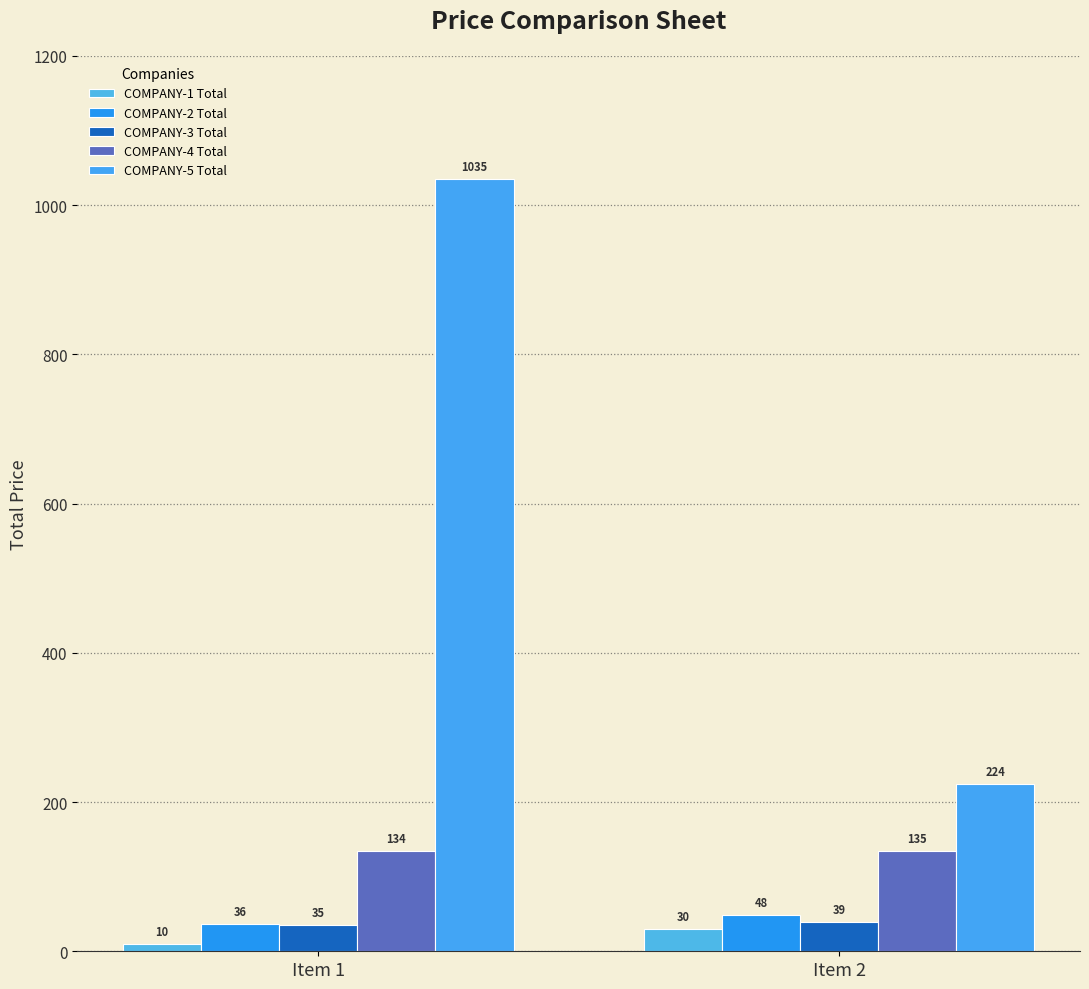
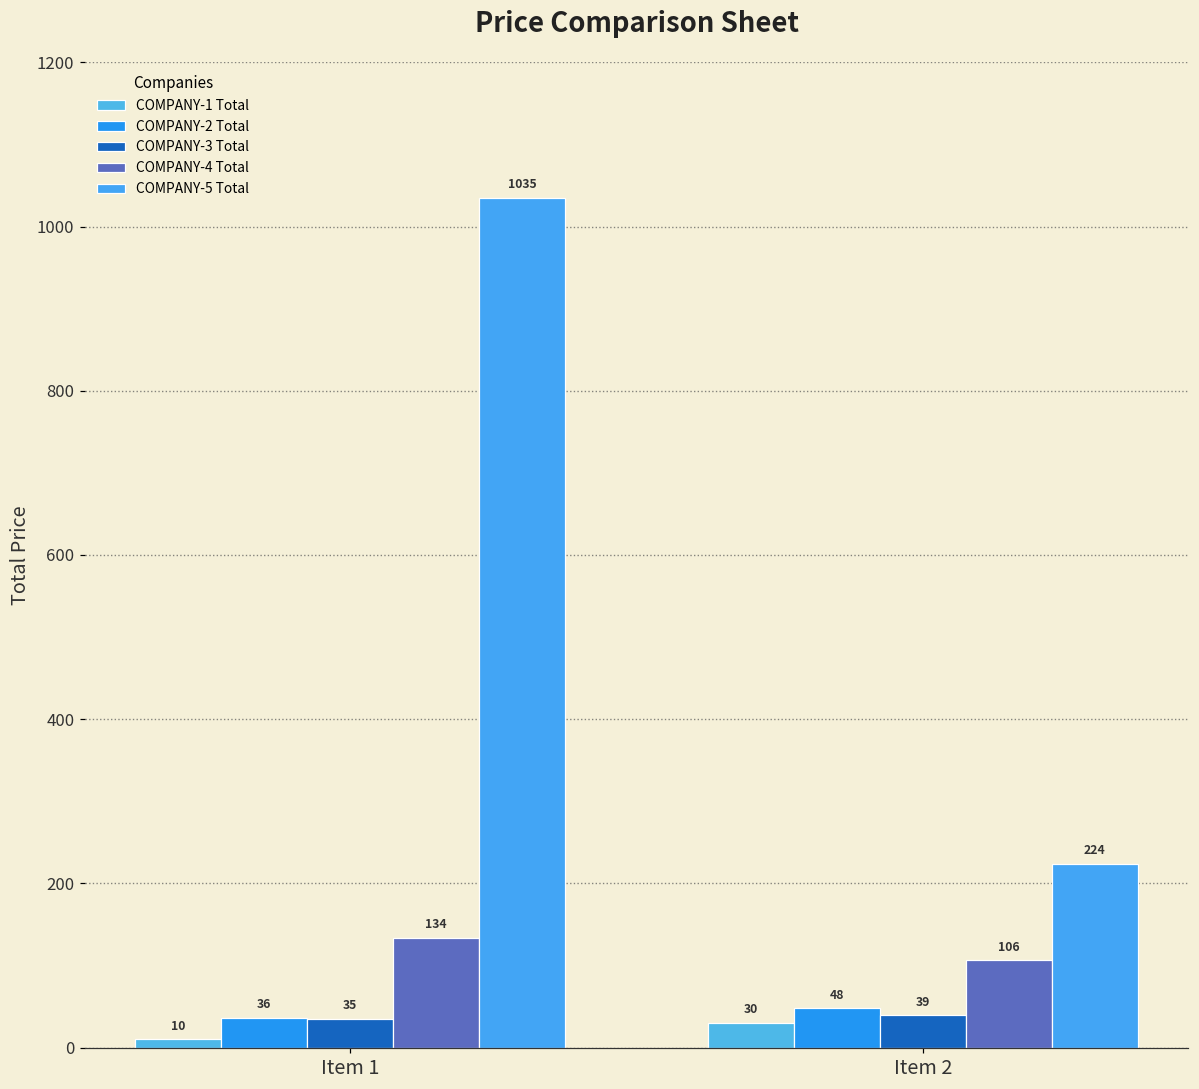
  {
    "COMPANY-3 Total": {
      "Item 1": 35,
      "Item 2": 39
    },
    "COMPANY-4 Total": {
      "Item 1": 134,
-     "Item 2": 135
+     "Item 2": 106
    }
  }
